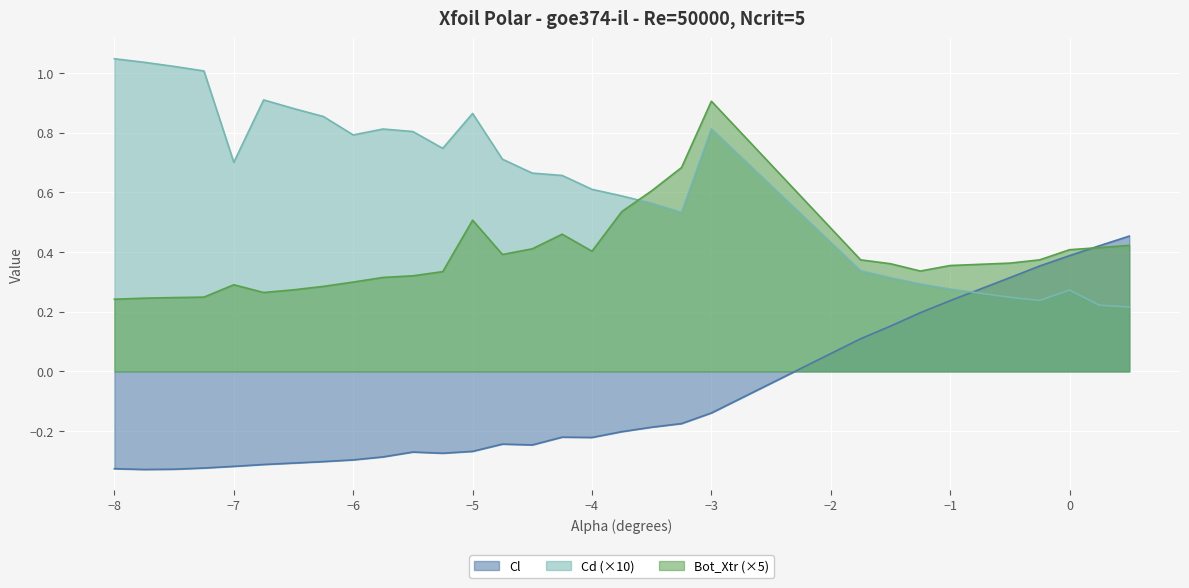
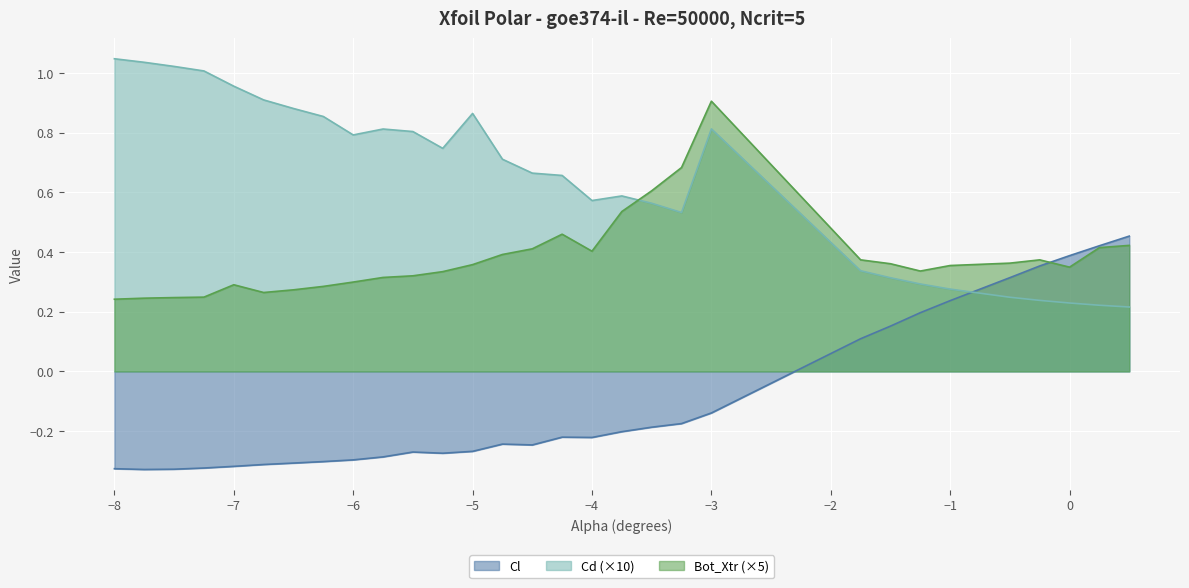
  {
    "Cd (×10)": {
      "−8": 1.05,
-     "−7": 0.70,
+     "−7": 0.96,
      "−6": 0.79,
      "−5": 0.86,
-     "−4": 0.61,
+     "−4": 0.57,
      "−3": 0.81,
      "−1": 0.28,
-     "0": 0.27
+     "0": 0.23
    },
    "Bot_Xtr (×5)": {
      "−8": 0.24,
      "−7": 0.29,
      "−6": 0.30,
-     "−5": 0.51,
+     "−5": 0.36,
      "−4": 0.40,
      "−3": 0.91,
      "−1": 0.36,
-     "0": 0.41
+     "0": 0.35
    }
  }
